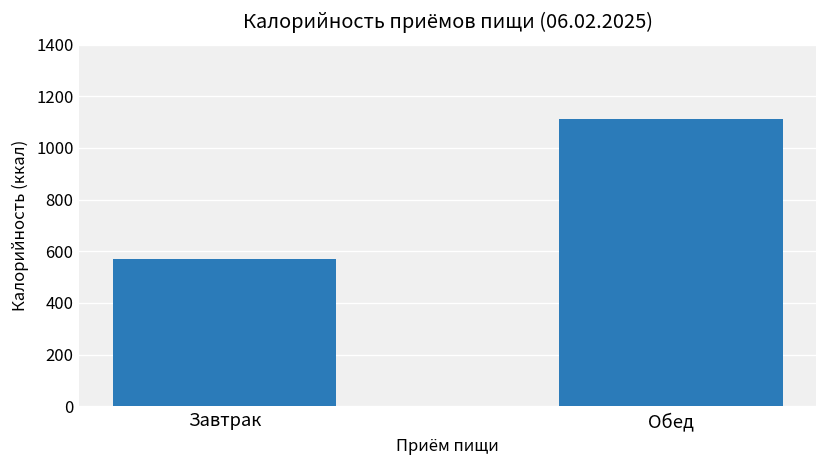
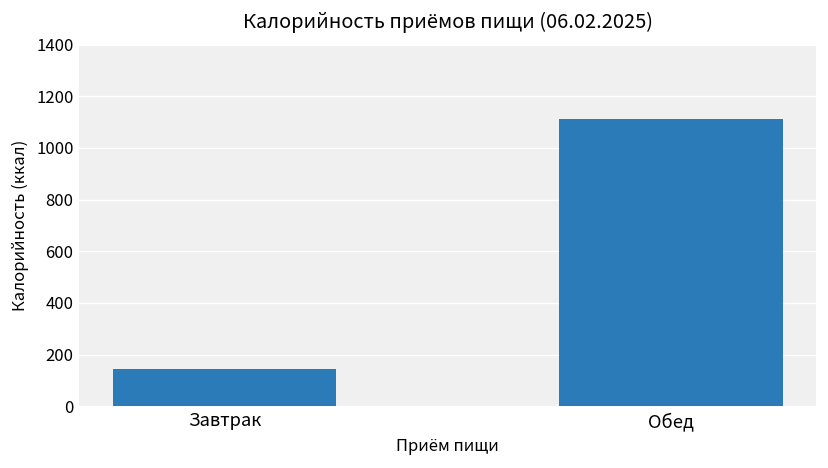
  {
-   "Завтрак": 570,
+   "Завтрак": 150,
    "Обед": 1110
  }
